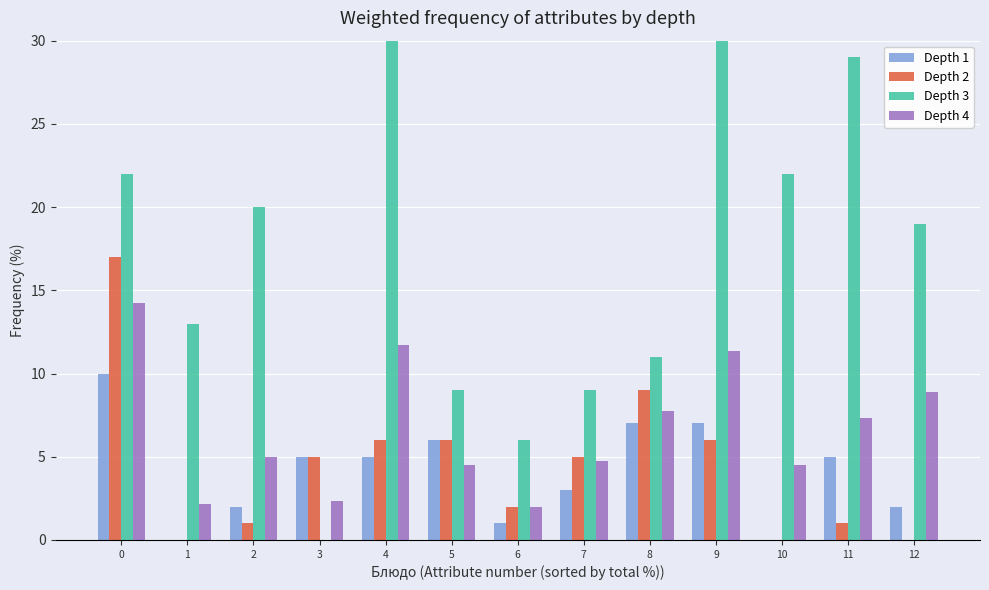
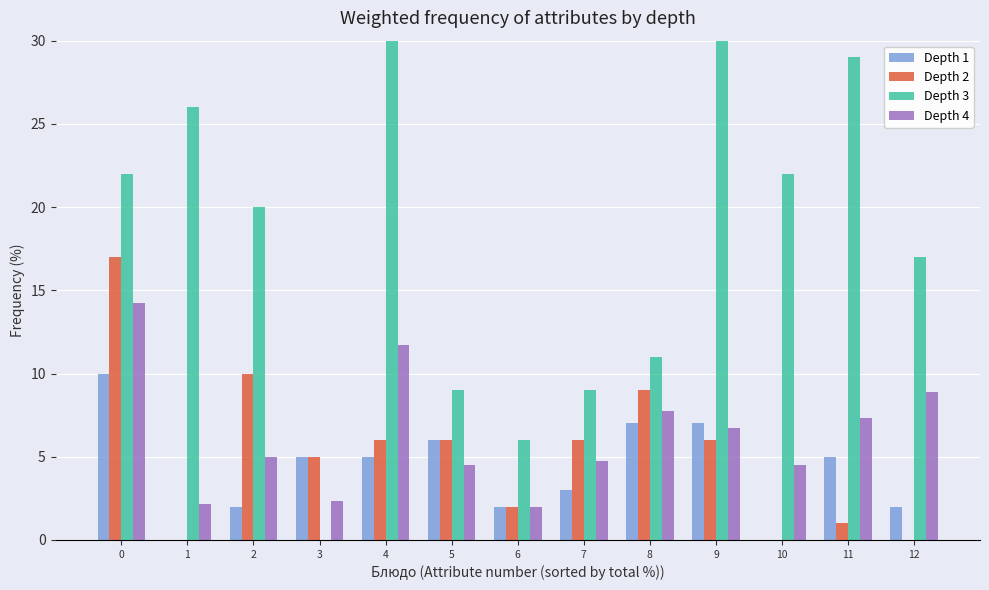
  {
    "Depth 1": {
      "0": 10,
      "1": 0,
      "2": 2,
      "3": 5,
      "4": 5,
      "5": 6,
-     "6": 1,
+     "6": 2,
      "7": 3,
      "8": 7,
      "9": 7,
      "10": 0,
      "11": 5,
      "12": 2
    },
    "Depth 2": {
      "0": 17,
      "1": 0,
-     "2": 1,
+     "2": 10,
      "3": 5,
      "4": 6,
      "5": 6,
      "6": 2,
-     "7": 5,
+     "7": 6,
      "8": 9,
      "9": 6,
      "10": 0,
      "11": 1,
      "12": 0
    },
    "Depth 3": {
      "0": 22,
-     "1": 13,
+     "1": 26,
      "2": 20,
      "3": 0,
      "5": 9,
      "6": 6,
      "7": 9,
      "8": 11,
      "10": 22,
      "11": 29,
-     "12": 19
+     "12": 17
    },
    "Depth 4": {
      "0": 14.3,
      "1": 2.2,
      "2": 5.0,
      "3": 2.4,
      "4": 11.7,
      "5": 4.5,
      "6": 2.0,
      "7": 4.8,
      "8": 7.8,
-     "9": 11.4,
+     "9": 6.7,
      "10": 4.5,
      "11": 7.3,
      "12": 8.9
    }
  }
